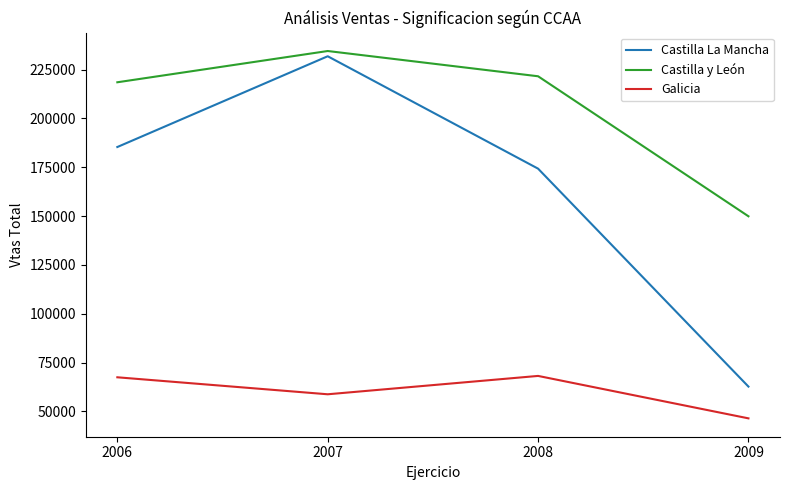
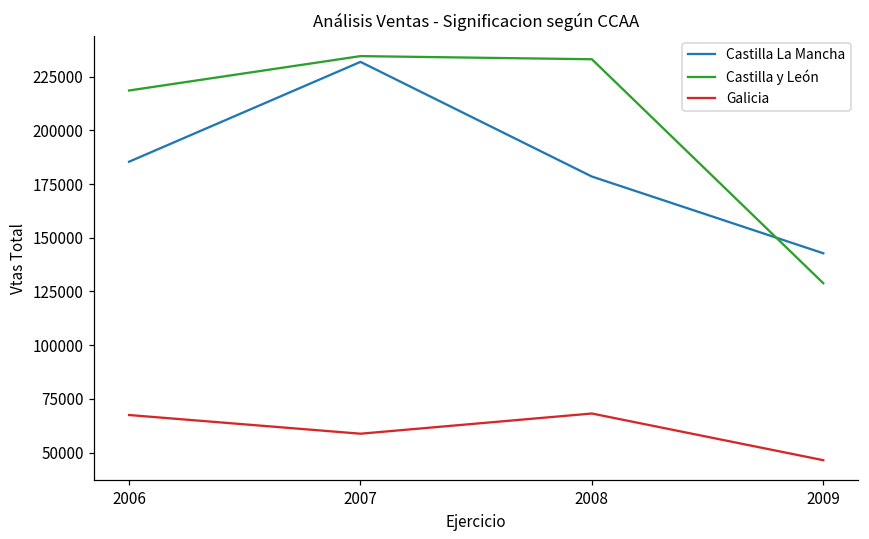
  {
    "Castilla La Mancha": {
      "2006": 185000,
      "2007": 232000,
-     "2008": 174000,
-     "2009": 63000
+     "2008": 178000,
+     "2009": 143000
    },
    "Castilla y León": {
      "2006": 219000,
      "2007": 235000,
-     "2008": 222000,
-     "2009": 150000
+     "2008": 233000,
+     "2009": 129000
    },
    "Galicia": {
      "2006": 67000,
      "2007": 59000,
      "2008": 68000,
      "2009": 46000
    }
  }
